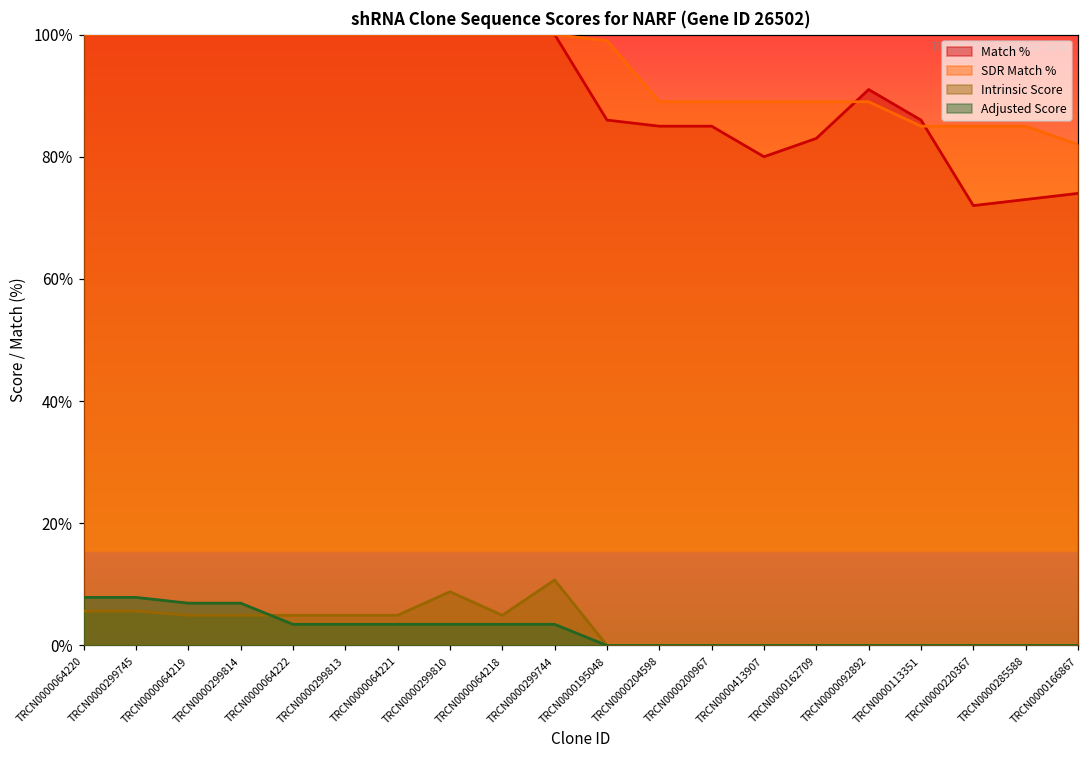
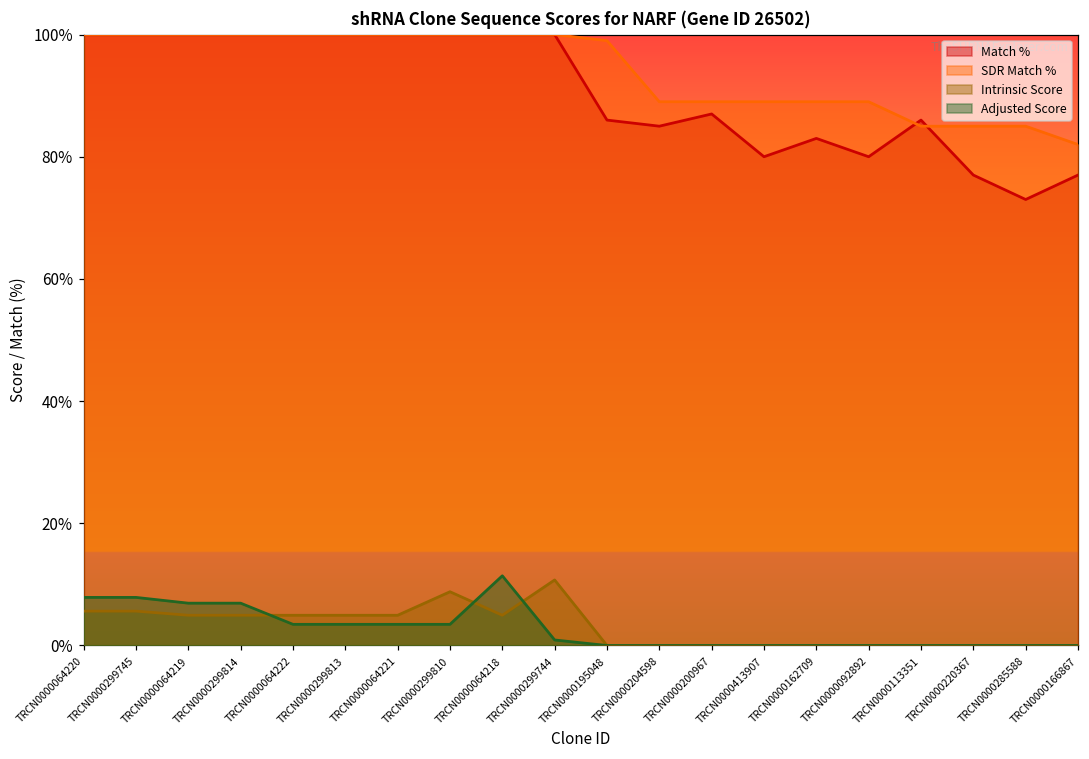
  {
    "Match %": {
      "TRCN0000195048": "86%",
      "TRCN0000204598": "85%",
-     "TRCN0000200967": "85%",
+     "TRCN0000200967": "87%",
      "TRCN0000413907": "80%",
      "TRCN0000162709": "83%",
-     "TRCN0000092892": "91%",
+     "TRCN0000092892": "80%",
      "TRCN0000113351": "86%",
-     "TRCN0000220367": "72%",
+     "TRCN0000220367": "77%",
      "TRCN0000285588": "73%",
-     "TRCN0000166867": "74%"
+     "TRCN0000166867": "77%"
    },
    "SDR Match %": {
      "TRCN0000195048": "99%",
      "TRCN0000204598": "89%",
      "TRCN0000200967": "89%",
      "TRCN0000413907": "89%",
      "TRCN0000162709": "89%",
      "TRCN0000092892": "89%",
      "TRCN0000113351": "85%",
      "TRCN0000220367": "85%",
      "TRCN0000285588": "85%",
      "TRCN0000166867": "82%"
    },
    "Intrinsic Score": {
      "TRCN0000064220": "6%",
      "TRCN0000299745": "6%",
      "TRCN0000064219": "5%",
      "TRCN0000299814": "5%",
      "TRCN0000064222": "5%",
      "TRCN0000299813": "5%",
      "TRCN0000064221": "5%",
      "TRCN0000299810": "9%",
      "TRCN0000064218": "5%",
      "TRCN0000299744": "11%"
    },
    "Adjusted Score": {
      "TRCN0000064220": "8%",
      "TRCN0000299745": "8%",
      "TRCN0000064219": "7%",
      "TRCN0000299814": "7%",
      "TRCN0000064222": "3%",
      "TRCN0000299813": "3%",
      "TRCN0000064221": "3%",
      "TRCN0000299810": "3%",
-     "TRCN0000064218": "3%",
-     "TRCN0000299744": "3%"
+     "TRCN0000064218": "11%",
+     "TRCN0000299744": "1%"
    }
  }
